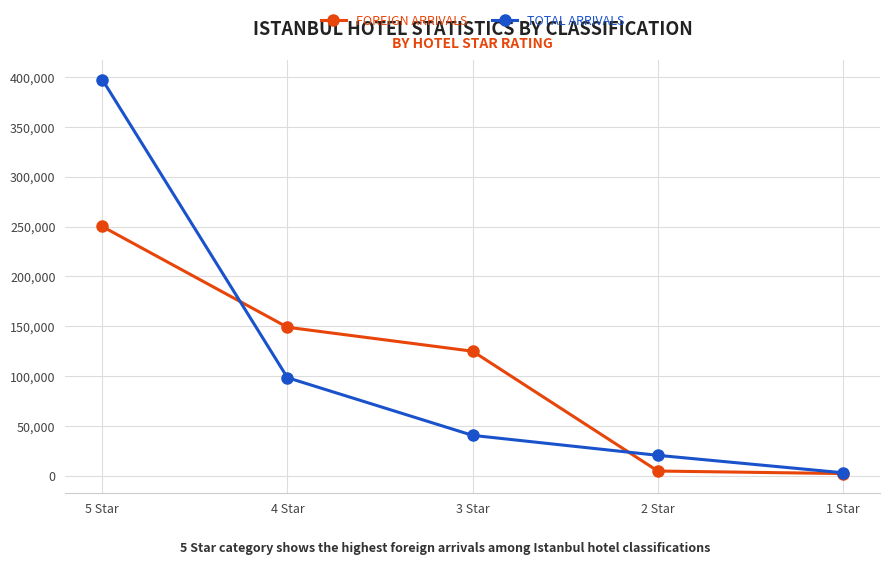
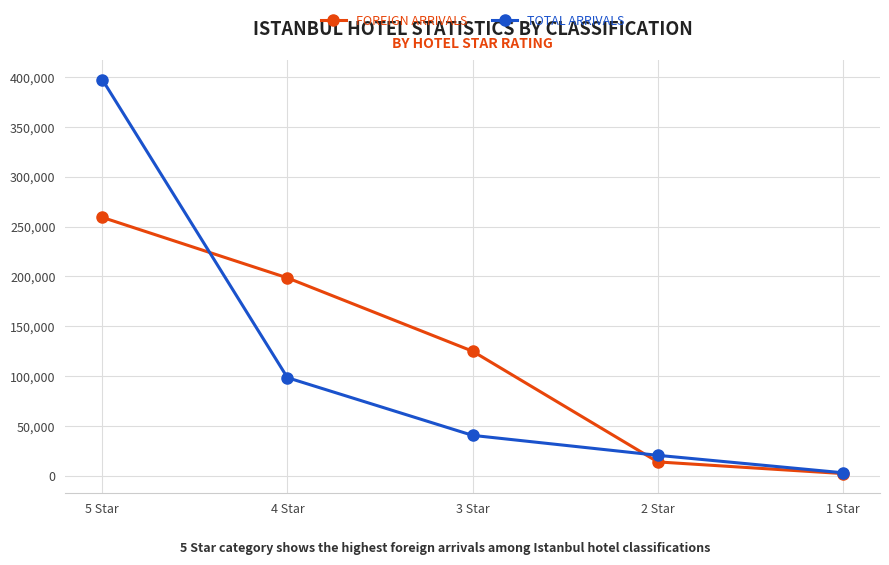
  {
    "FOREIGN ARRIVALS": {
-     "5 Star": "250,000",
-     "4 Star": "150,000",
+     "5 Star": "260,000",
+     "4 Star": "200,000",
      "3 Star": "130,000",
-     "2 Star": "0"
+     "2 Star": "10,000"
    },
    "TOTAL ARRIVALS": {
      "5 Star": "400,000",
      "4 Star": "100,000",
      "3 Star": "40,000",
      "2 Star": "20,000"
    }
  }
